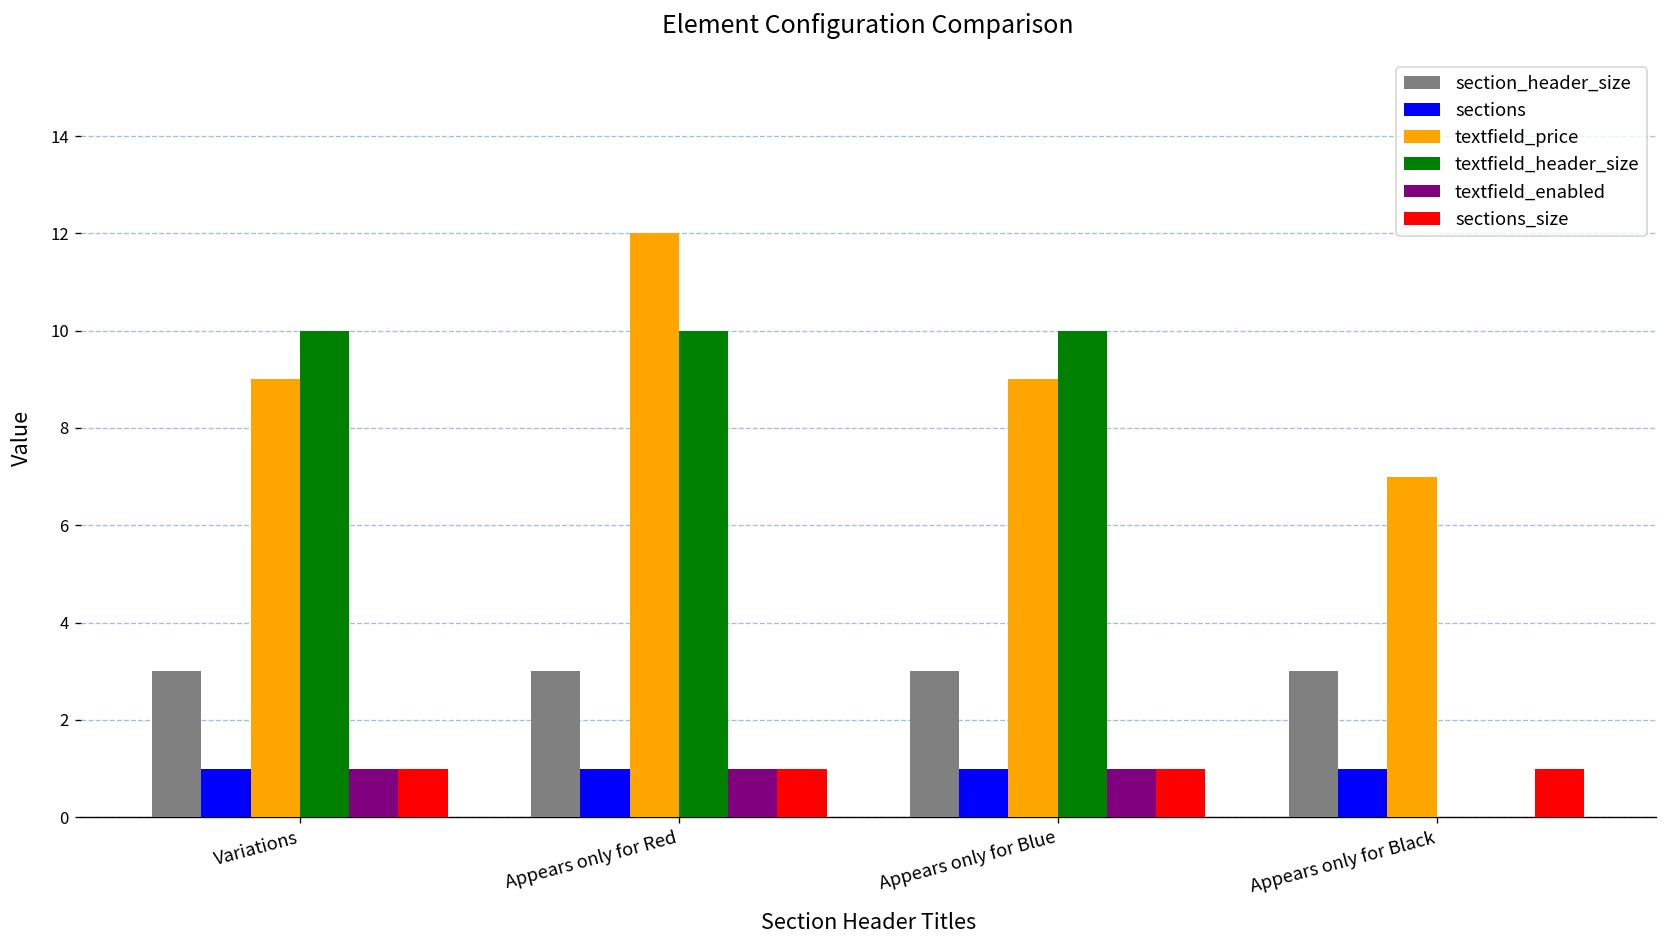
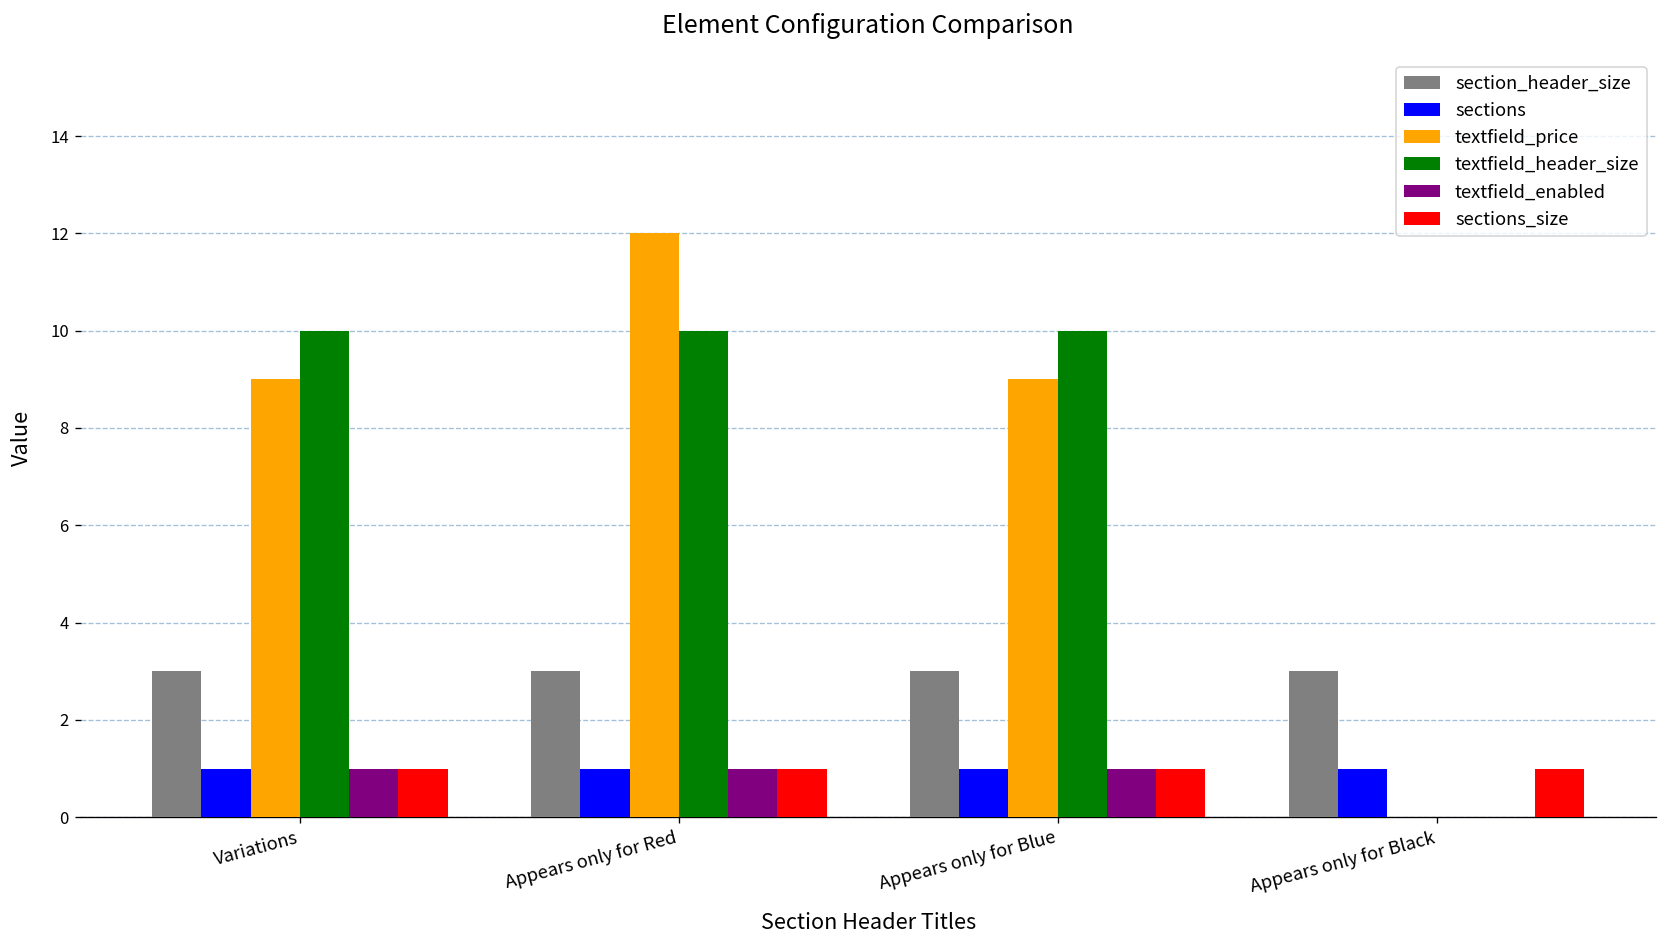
  {
    "section_header_size": {
      "Variations": 3,
      "Appears only for Red": 3,
      "Appears only for Blue": 3,
      "Appears only for Black": 3
    },
    "sections": {
      "Variations": 1,
      "Appears only for Red": 1,
      "Appears only for Blue": 1,
      "Appears only for Black": 1
    },
    "textfield_price": {
      "Variations": 9,
      "Appears only for Red": 12,
      "Appears only for Blue": 9,
-     "Appears only for Black": 7
+     "Appears only for Black": 0
    },
    "textfield_header_size": {
      "Variations": 10,
      "Appears only for Red": 10,
      "Appears only for Blue": 10,
      "Appears only for Black": 0
    },
    "textfield_enabled": {
      "Variations": 1,
      "Appears only for Red": 1,
      "Appears only for Blue": 1,
      "Appears only for Black": 0
    },
    "sections_size": {
      "Variations": 1,
      "Appears only for Red": 1,
      "Appears only for Blue": 1,
      "Appears only for Black": 1
    }
  }
